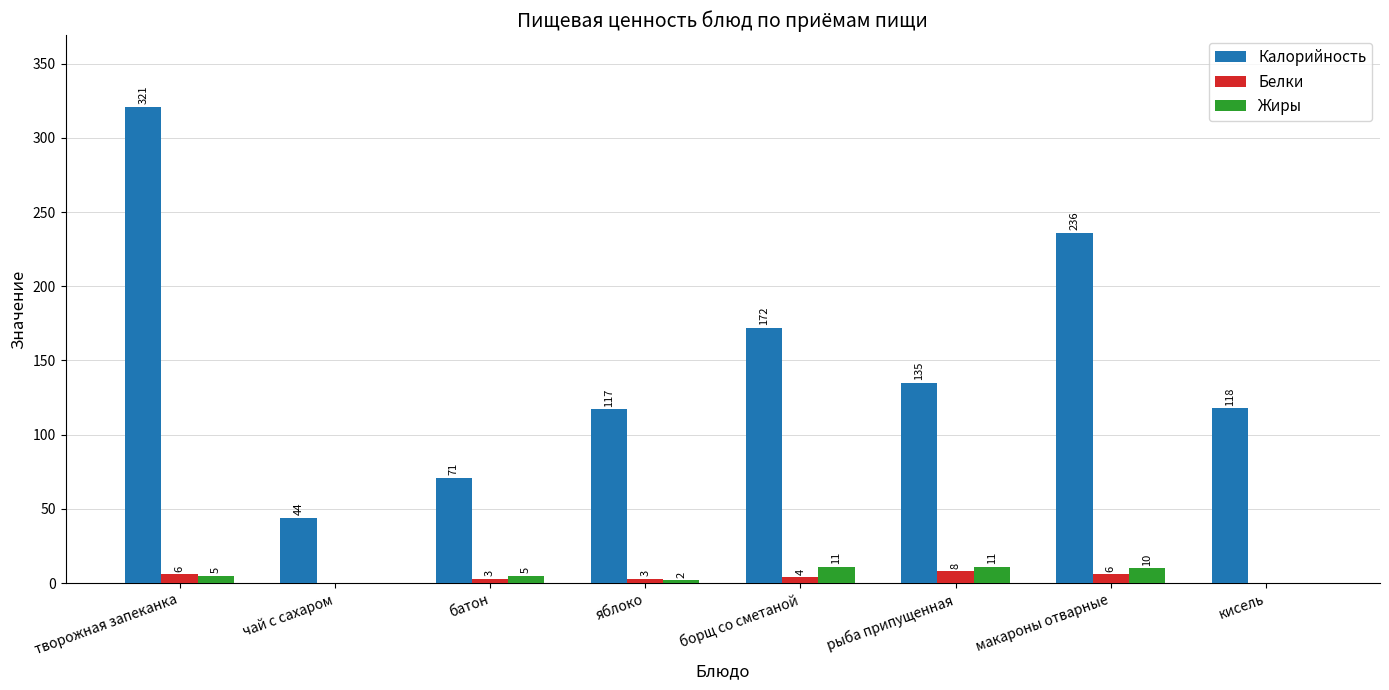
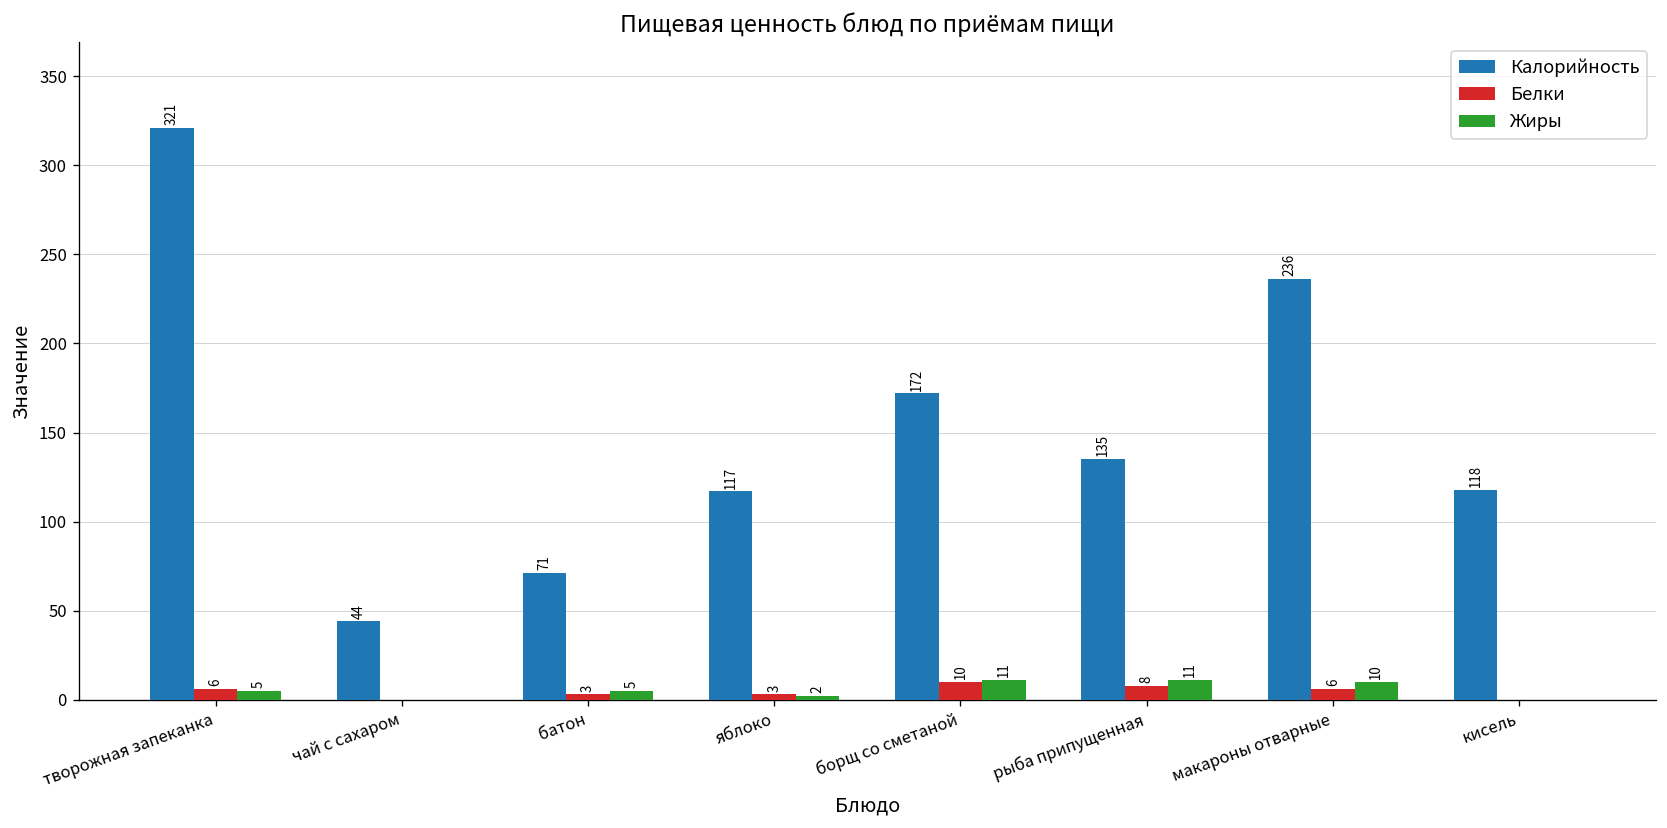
  {
    "Калорийность": {
      "творожная запеканка": 321,
      "чай с сахаром": 44,
      "батон": 71,
      "яблоко": 117,
      "борщ со сметаной": 172,
      "рыба припущенная": 135,
      "макароны отварные": 236,
      "кисель": 118
    },
    "Белки": {
      "творожная запеканка": 6,
      "батон": 3,
      "яблоко": 3,
-     "борщ со сметаной": 4,
+     "борщ со сметаной": 10,
      "рыба припущенная": 8,
      "макароны отварные": 6
    },
    "Жиры": {
      "творожная запеканка": 5,
      "батон": 5,
      "яблоко": 2,
      "борщ со сметаной": 11,
      "рыба припущенная": 11,
      "макароны отварные": 10
    }
  }
